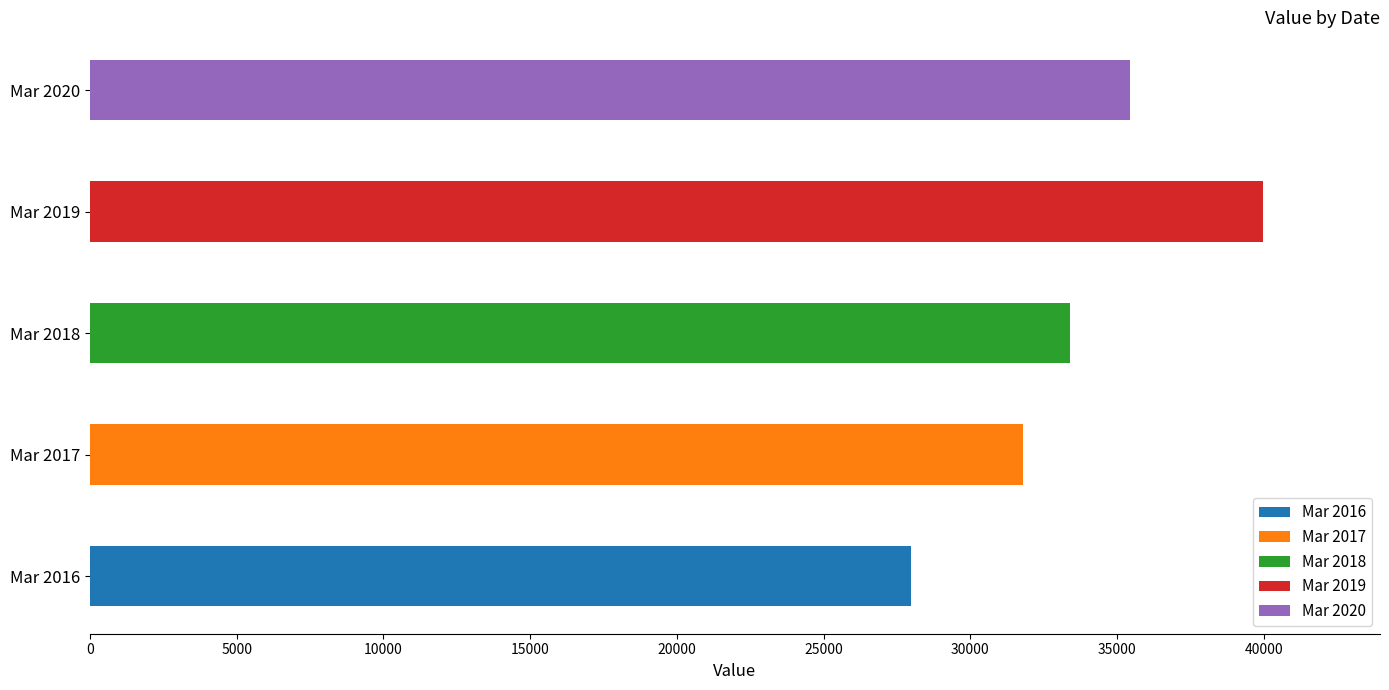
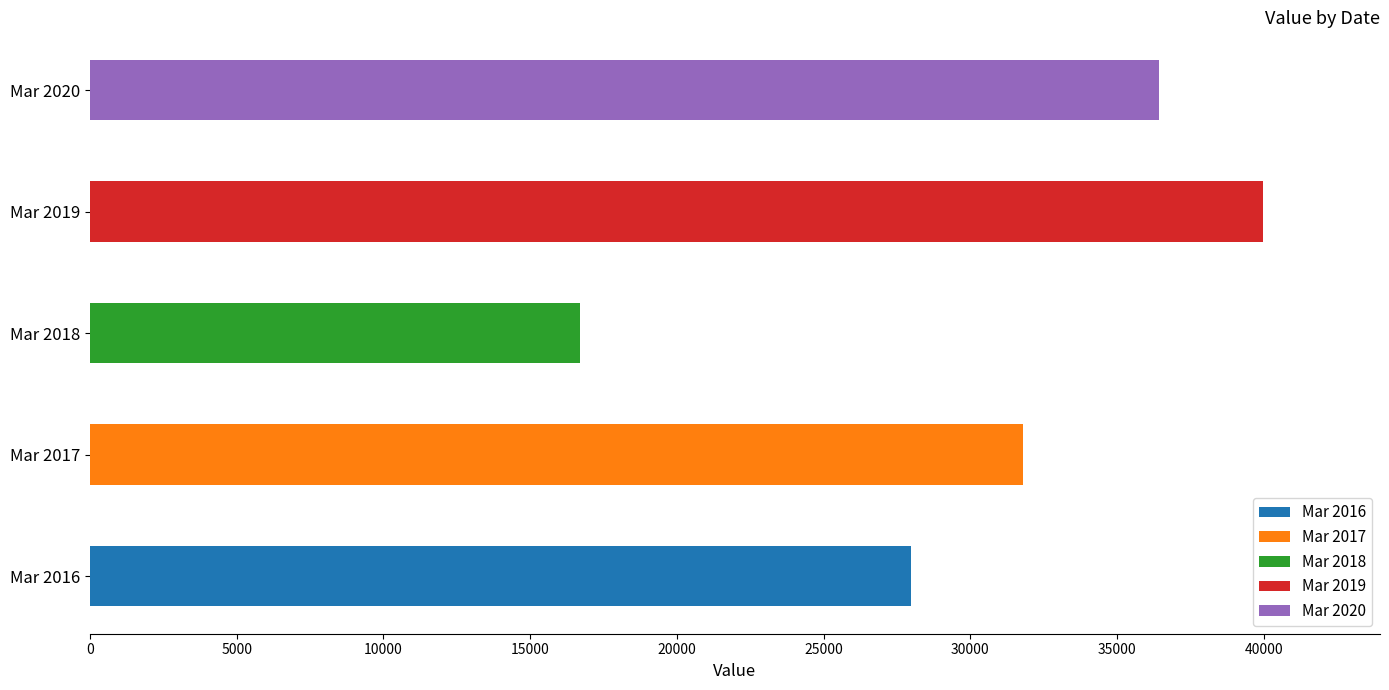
  {
-   "Mar 2020": 35500,
+   "Mar 2020": 36400,
    "Mar 2019": 40000,
-   "Mar 2018": 33400,
+   "Mar 2018": 16700,
    "Mar 2017": 31800,
    "Mar 2016": 28000
  }
